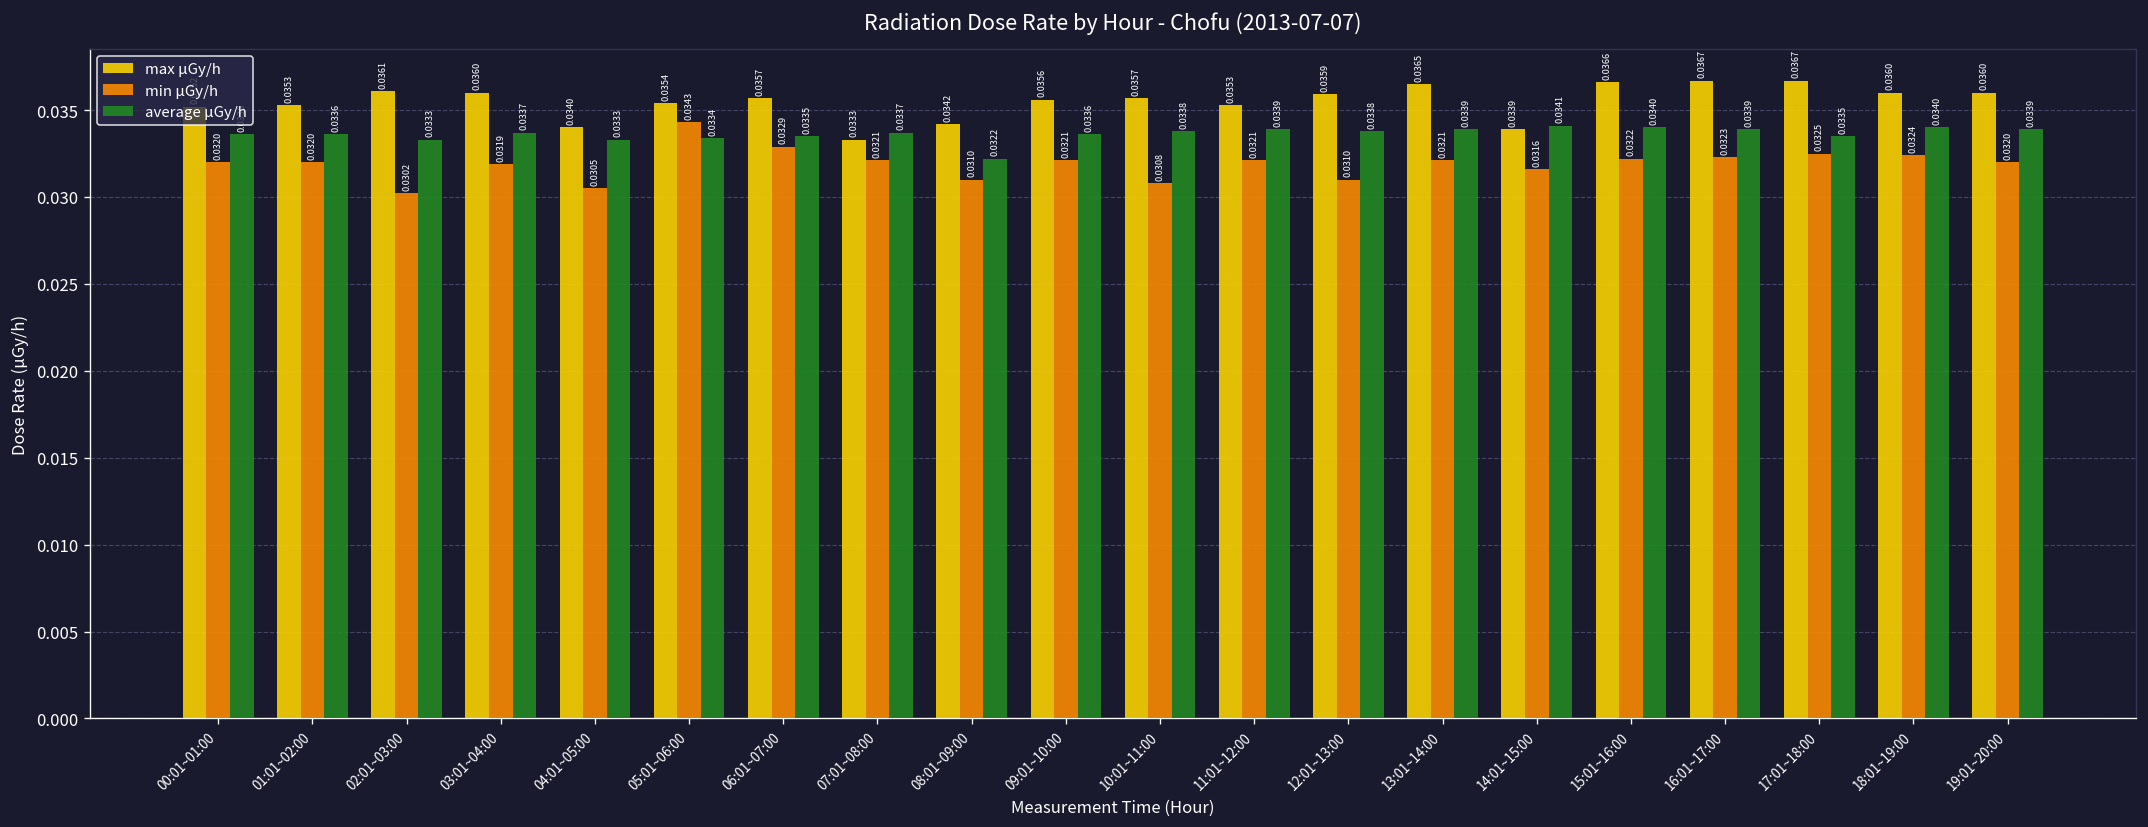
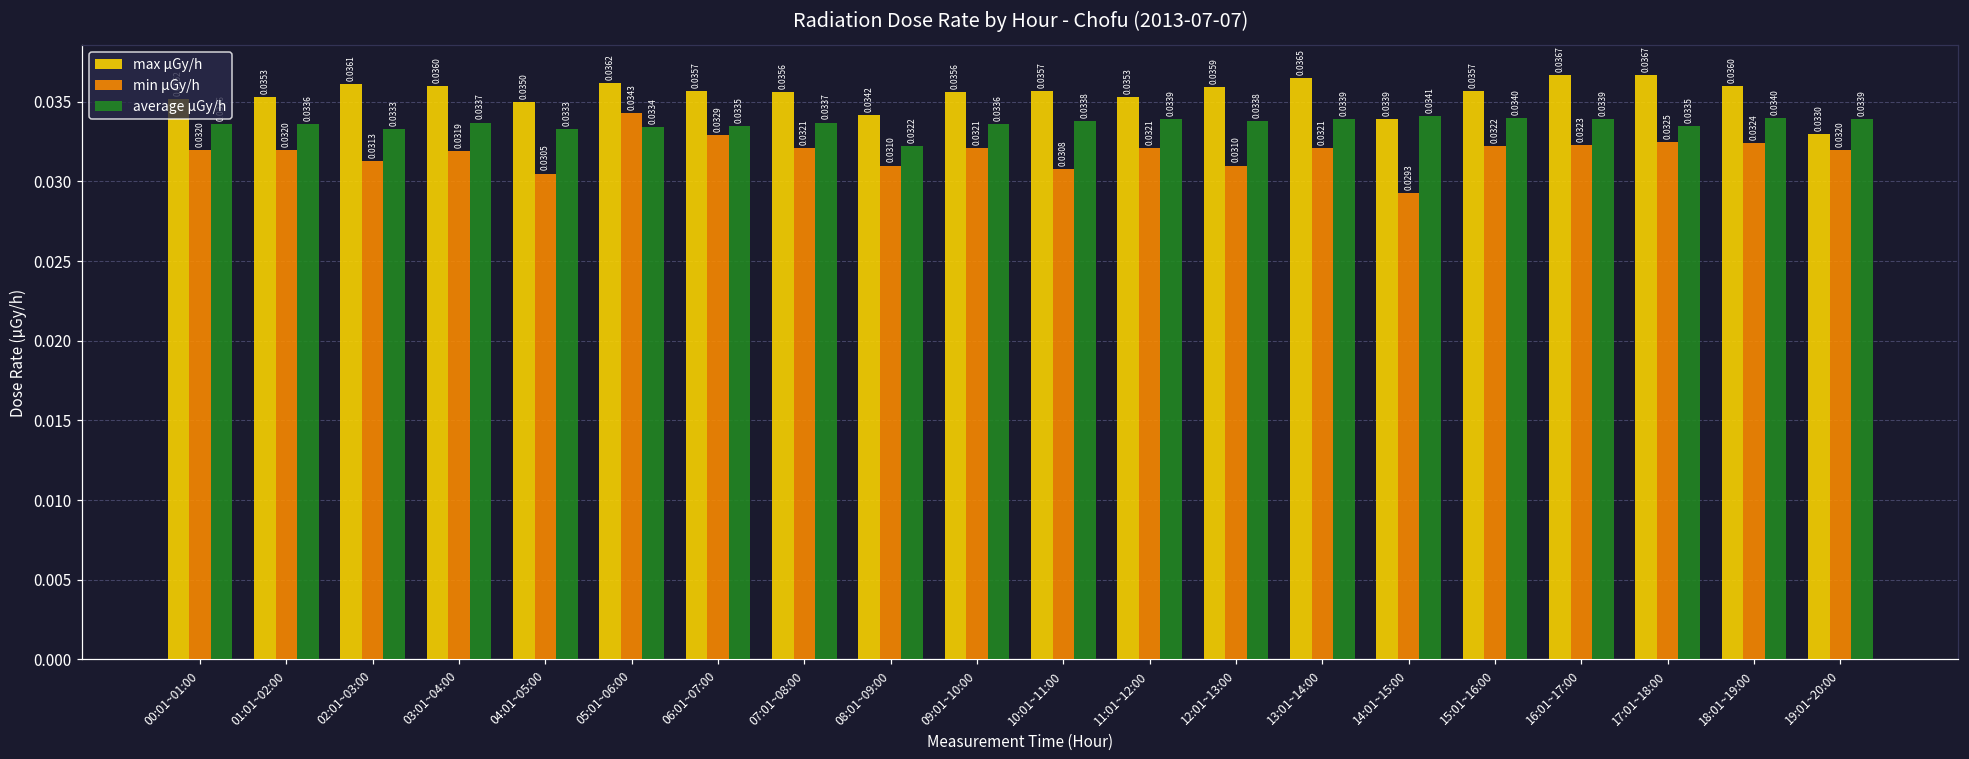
  {
    "max μGy/h": {
      "01:01~02:00": 0.0353,
      "02:01~03:00": 0.0361,
      "03:01~04:00": 0.0360,
-     "04:01~05:00": 0.0340,
-     "05:01~06:00": 0.0354,
+     "04:01~05:00": 0.0350,
+     "05:01~06:00": 0.0362,
      "06:01~07:00": 0.0357,
-     "07:01~08:00": 0.0333,
+     "07:01~08:00": 0.0356,
      "08:01~09:00": 0.0342,
      "09:01~10:00": 0.0356,
      "10:01~11:00": 0.0357,
      "11:01~12:00": 0.0353,
      "12:01~13:00": 0.0359,
      "13:01~14:00": 0.0365,
      "14:01~15:00": 0.0339,
-     "15:01~16:00": 0.0366,
+     "15:01~16:00": 0.0357,
      "16:01~17:00": 0.0367,
      "17:01~18:00": 0.0367,
      "18:01~19:00": 0.0360,
-     "19:01~20:00": 0.0360
+     "19:01~20:00": 0.0330
    },
    "min μGy/h": {
      "00:01~01:00": 0.0320,
      "01:01~02:00": 0.0320,
-     "02:01~03:00": 0.0302,
+     "02:01~03:00": 0.0313,
      "03:01~04:00": 0.0319,
      "04:01~05:00": 0.0305,
      "05:01~06:00": 0.0343,
      "06:01~07:00": 0.0329,
      "07:01~08:00": 0.0321,
      "08:01~09:00": 0.0310,
      "09:01~10:00": 0.0321,
      "10:01~11:00": 0.0308,
      "11:01~12:00": 0.0321,
      "12:01~13:00": 0.0310,
      "13:01~14:00": 0.0321,
-     "14:01~15:00": 0.0316,
+     "14:01~15:00": 0.0293,
      "15:01~16:00": 0.0322,
      "16:01~17:00": 0.0323,
      "17:01~18:00": 0.0325,
      "18:01~19:00": 0.0324,
      "19:01~20:00": 0.0320
    },
    "average μGy/h": {
      "01:01~02:00": 0.0336,
      "02:01~03:00": 0.0333,
      "03:01~04:00": 0.0337,
      "04:01~05:00": 0.0333,
      "05:01~06:00": 0.0334,
      "06:01~07:00": 0.0335,
      "07:01~08:00": 0.0337,
      "08:01~09:00": 0.0322,
      "09:01~10:00": 0.0336,
      "10:01~11:00": 0.0338,
      "11:01~12:00": 0.0339,
      "12:01~13:00": 0.0338,
      "13:01~14:00": 0.0339,
      "14:01~15:00": 0.0341,
      "15:01~16:00": 0.0340,
      "16:01~17:00": 0.0339,
      "17:01~18:00": 0.0335,
      "18:01~19:00": 0.0340,
      "19:01~20:00": 0.0339
    }
  }
